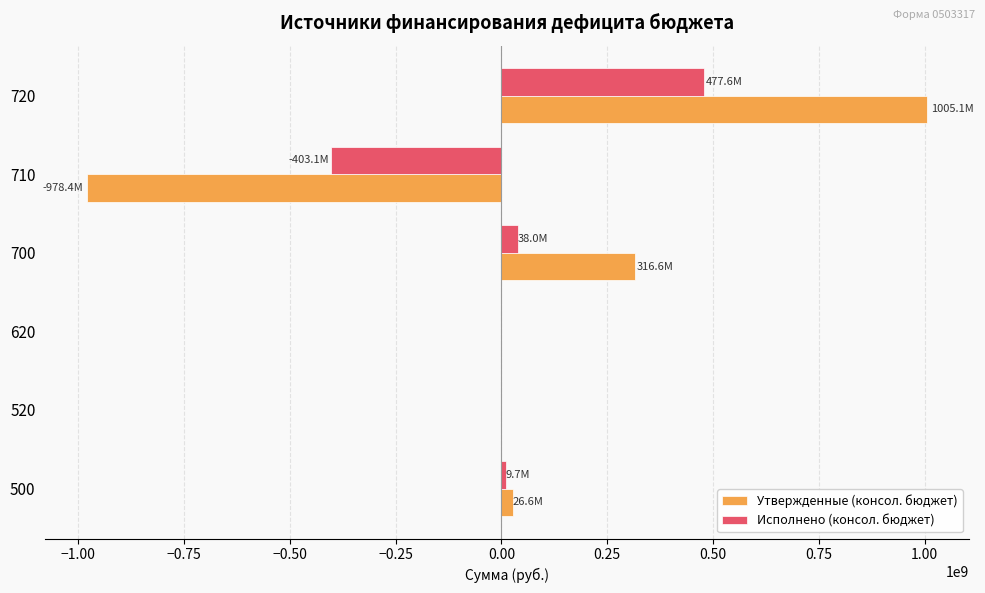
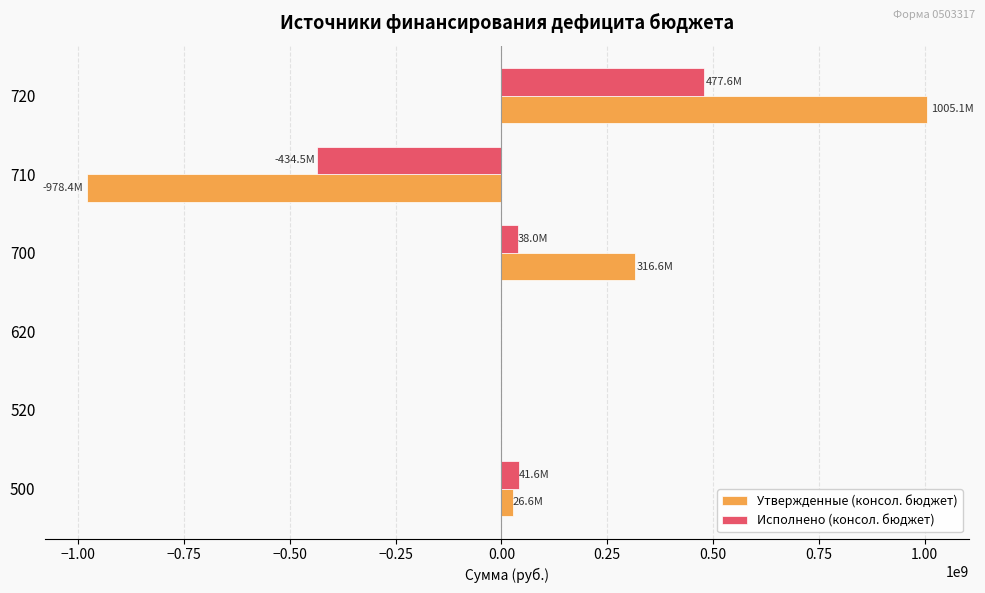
  {
    "Утвержденные (консол. бюджет)": {
      "720": "1005.1M",
      "710": "-978.4M",
      "700": "316.6M",
      "500": "26.6M"
    },
    "Исполнено (консол. бюджет)": {
      "720": "477.6M",
-     "710": "-403.1M",
+     "710": "-434.5M",
      "700": "38.0M",
-     "500": "9.7M"
+     "500": "41.6M"
    }
  }
